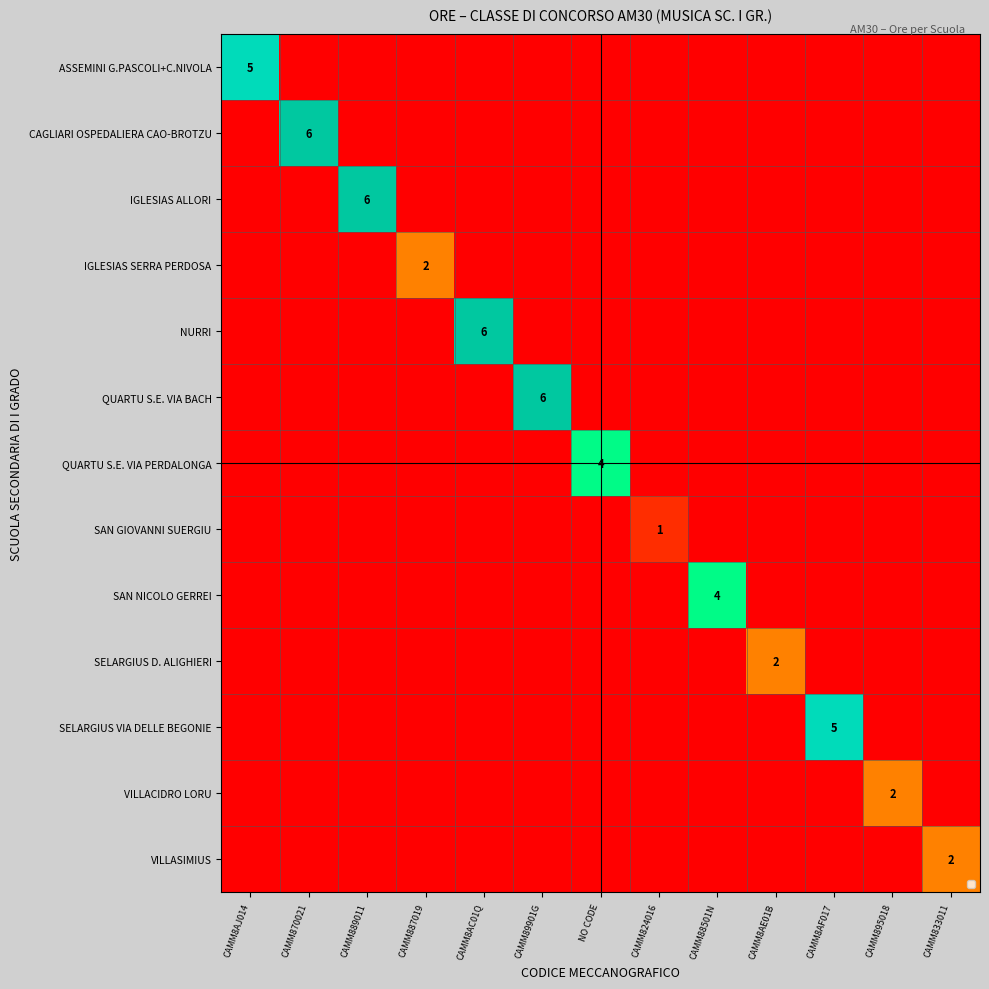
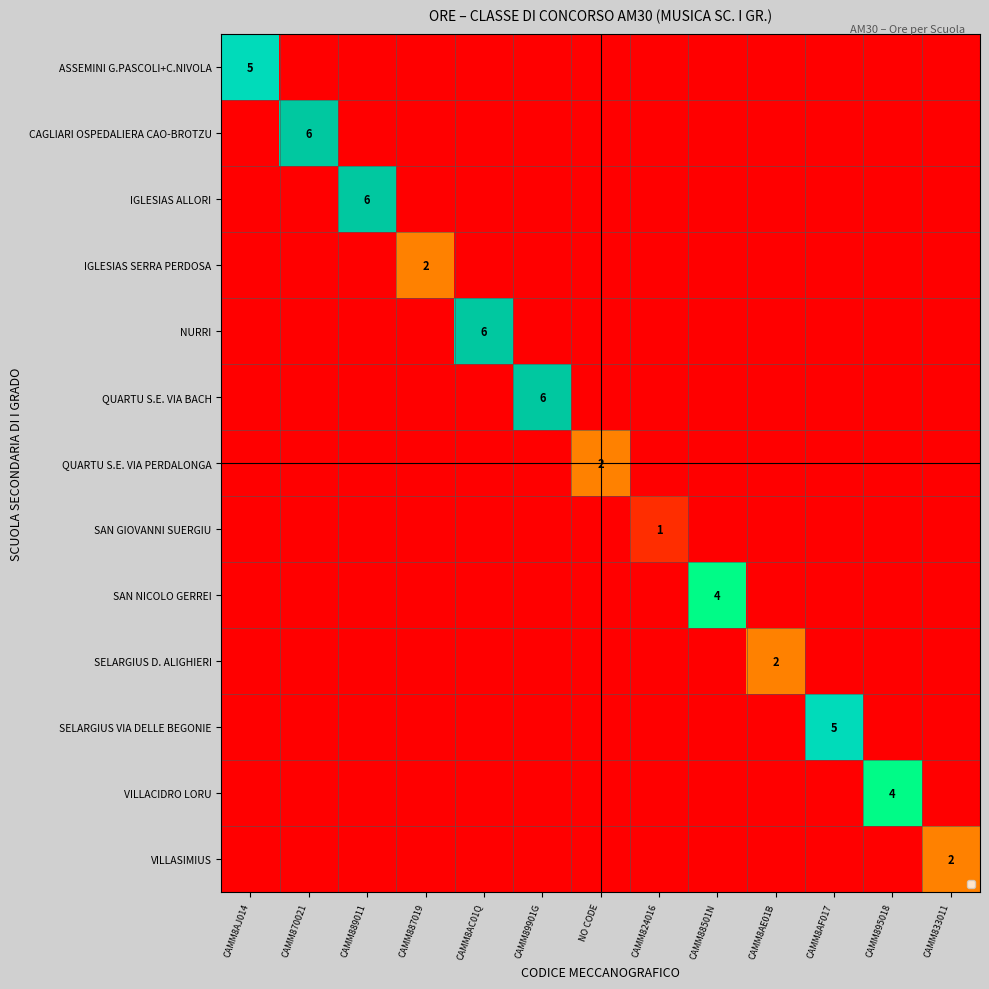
  {
    "ASSEMINI G.PASCOLI+C.NIVOLA": {
      "CAMM8AJ014": 5
    },
    "CAGLIARI OSPEDALIERA CAO-BROTZU": {
      "CAMM870021": 6
    },
    "IGLESIAS ALLORI": {
      "CAMM889011": 6
    },
    "IGLESIAS SERRA PERDOSA": {
      "CAMM887019": 2
    },
    "NURRI": {
      "CAMM8AC01Q": 6
    },
    "QUARTU S.E. VIA BACH": {
      "CAMM89901G": 6
    },
    "QUARTU S.E. VIA PERDALONGA": {
-     "NO CODE": 4
+     "NO CODE": 2
    },
    "SAN GIOVANNI SUERGIU": {
      "CAMM824016": 1
    },
    "SAN NICOLO GERREI": {
      "CAMM88501N": 4
    },
    "SELARGIUS D. ALIGHIERI": {
      "CAMM8AE01B": 2
    },
    "SELARGIUS VIA DELLE BEGONIE": {
      "CAMM8AF017": 5
    },
    "VILLACIDRO LORU": {
-     "CAMM895018": 2
+     "CAMM895018": 4
    },
    "VILLASIMIUS": {
      "CAMM833011": 2
    }
  }
